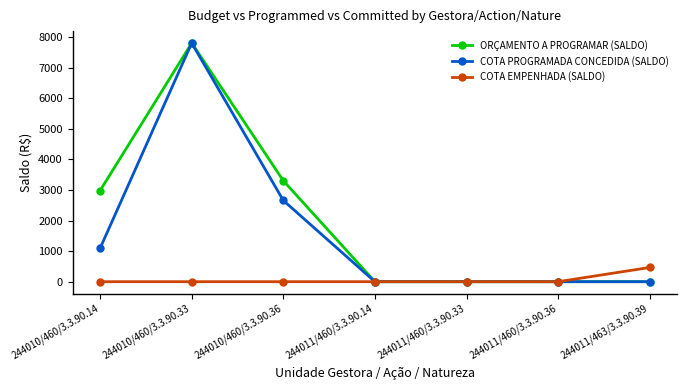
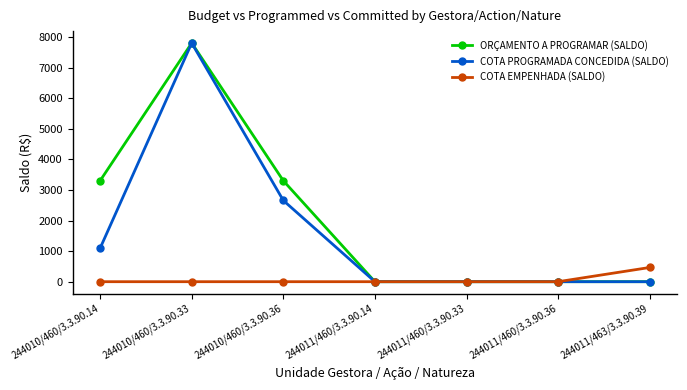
  {
    "ORÇAMENTO A PROGRAMAR (SALDO)": {
-     "244010/460/3.3.90.14": 3000,
+     "244010/460/3.3.90.14": 3300,
      "244010/460/3.3.90.36": 3300
    },
    "COTA PROGRAMADA CONCEDIDA (SALDO)": {
      "244010/460/3.3.90.14": 1100,
      "244010/460/3.3.90.36": 2700
    },
    "COTA EMPENHADA (SALDO)": {
      "244010/460/3.3.90.14": 0,
      "244010/460/3.3.90.33": 0,
      "244010/460/3.3.90.36": 0,
      "244011/463/3.3.90.39": 500
    }
  }
